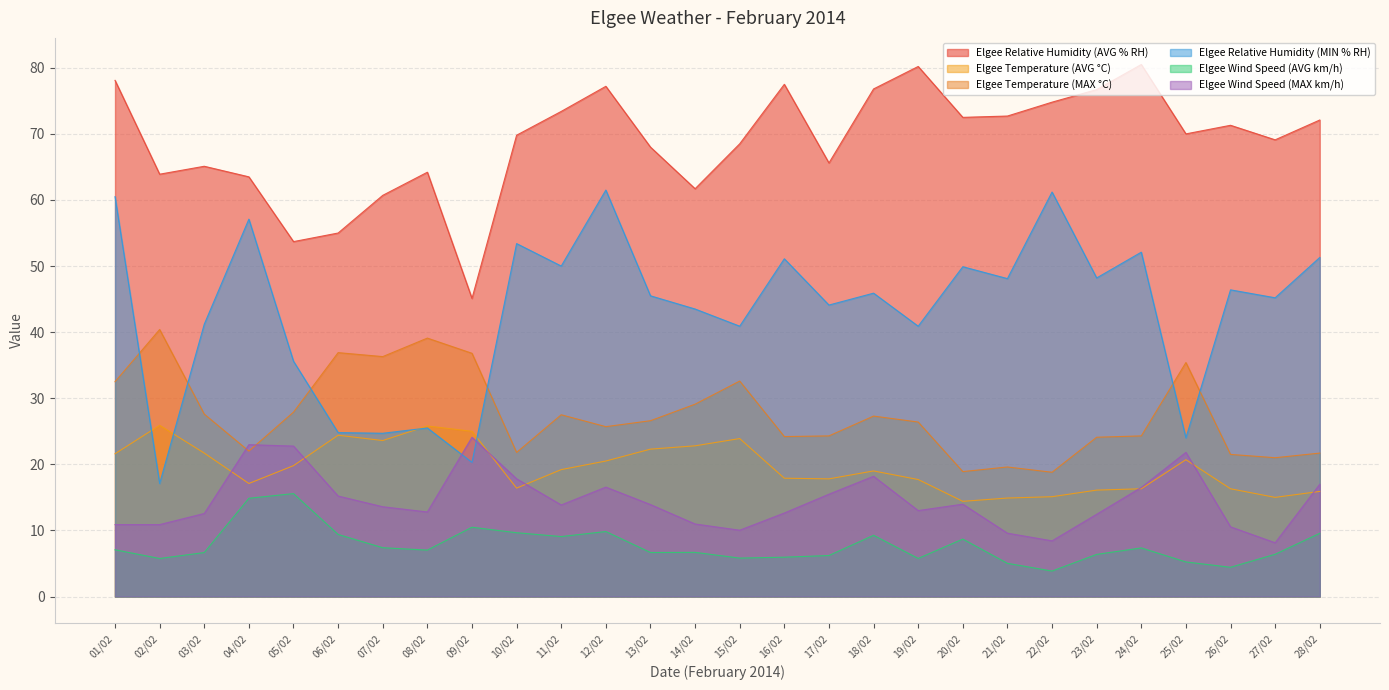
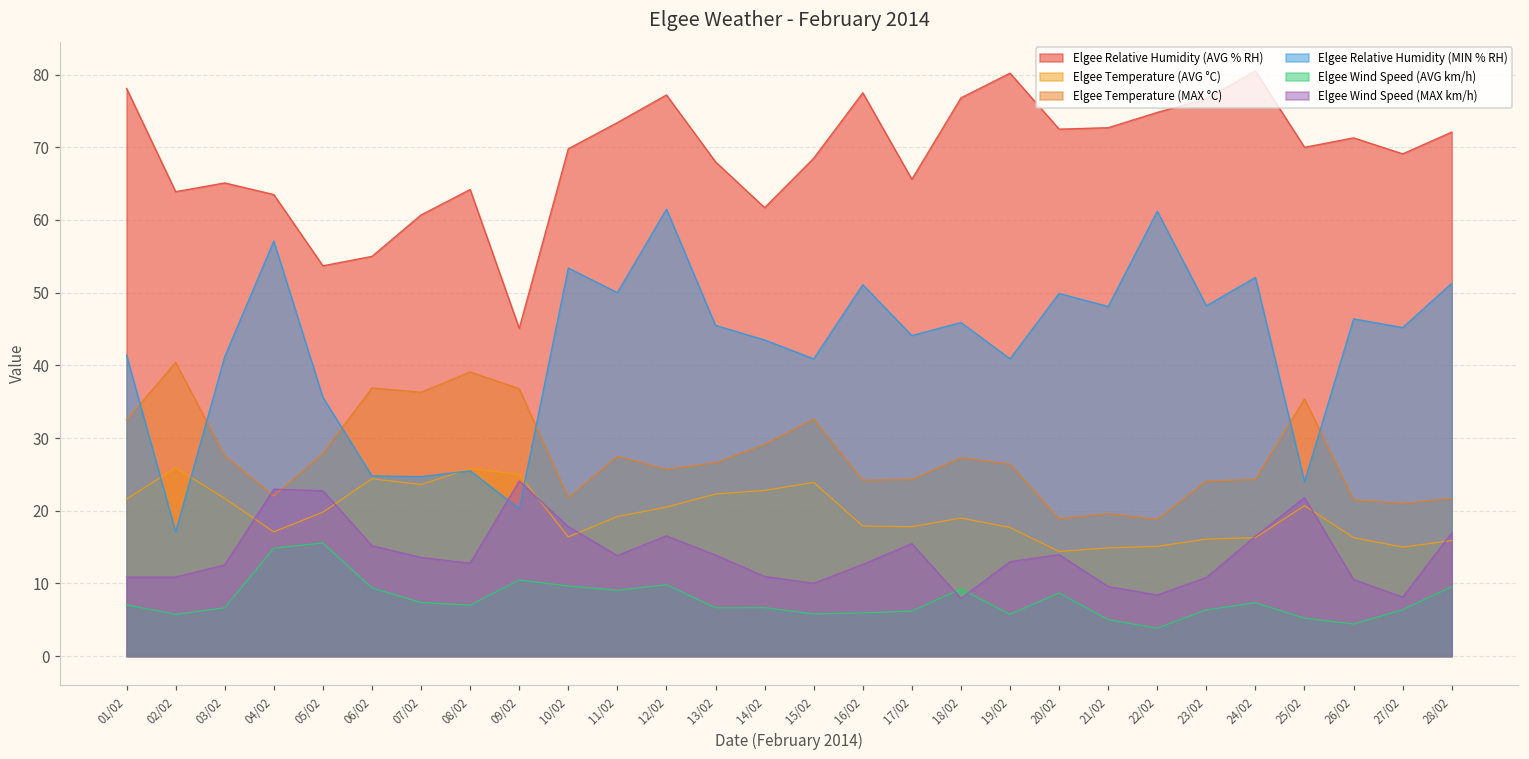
  {
    "Elgee Relative Humidity (MIN % RH)": {
-     "01/02": 61,
+     "01/02": 41,
      "02/02": 17,
      "03/02": 41,
      "04/02": 57,
      "05/02": 36,
      "06/02": 25,
      "07/02": 25,
      "09/02": 20,
      "10/02": 53,
      "11/02": 50,
      "12/02": 62,
      "13/02": 46,
      "14/02": 44,
      "15/02": 41,
      "16/02": 51,
      "17/02": 44,
      "18/02": 46,
      "19/02": 41,
      "20/02": 50,
      "21/02": 48,
      "22/02": 61,
      "23/02": 48,
      "24/02": 52,
      "25/02": 24,
      "26/02": 46,
      "27/02": 45,
      "28/02": 51
    },
    "Elgee Wind Speed (AVG km/h)": {
      "01/02": 7,
      "02/02": 6,
      "03/02": 7,
      "04/02": 15,
      "05/02": 16,
      "06/02": 9,
      "07/02": 7,
      "08/02": 7,
      "09/02": 10,
      "10/02": 10,
      "11/02": 9,
      "12/02": 10,
      "13/02": 7,
      "14/02": 7,
      "15/02": 6,
      "16/02": 6,
      "17/02": 6,
      "18/02": 9,
      "19/02": 6,
      "20/02": 9,
      "21/02": 5,
      "22/02": 4,
      "23/02": 6,
      "24/02": 7,
      "25/02": 5,
      "26/02": 4,
      "27/02": 6,
      "28/02": 10
    },
    "Elgee Wind Speed (MAX km/h)": {
      "01/02": 11,
      "02/02": 11,
      "03/02": 13,
      "04/02": 23,
      "05/02": 23,
      "06/02": 15,
      "07/02": 14,
      "08/02": 13,
      "09/02": 24,
      "10/02": 18,
      "11/02": 14,
      "12/02": 17,
      "13/02": 14,
      "14/02": 11,
      "15/02": 10,
      "16/02": 13,
      "17/02": 15,
-     "18/02": 18,
+     "18/02": 8,
      "19/02": 13,
      "20/02": 14,
      "21/02": 10,
      "22/02": 8,
-     "23/02": 12,
+     "23/02": 11,
      "25/02": 22,
      "26/02": 11,
      "27/02": 8,
      "28/02": 17
    }
  }
